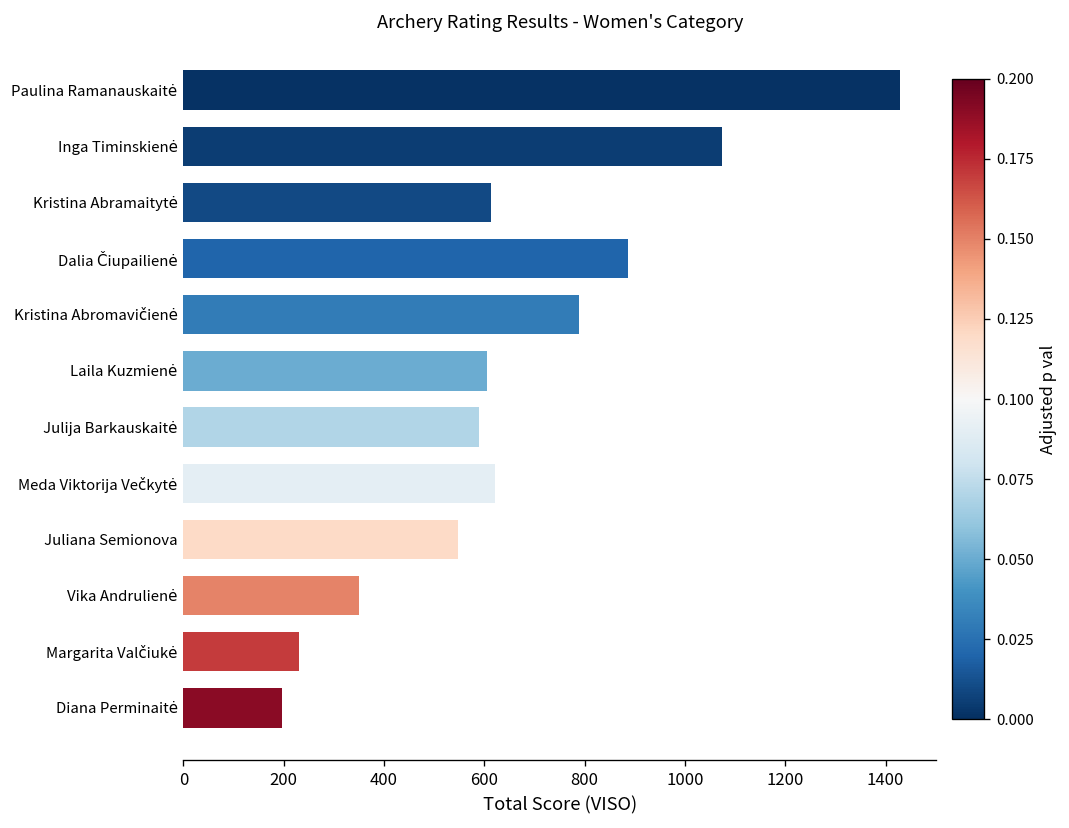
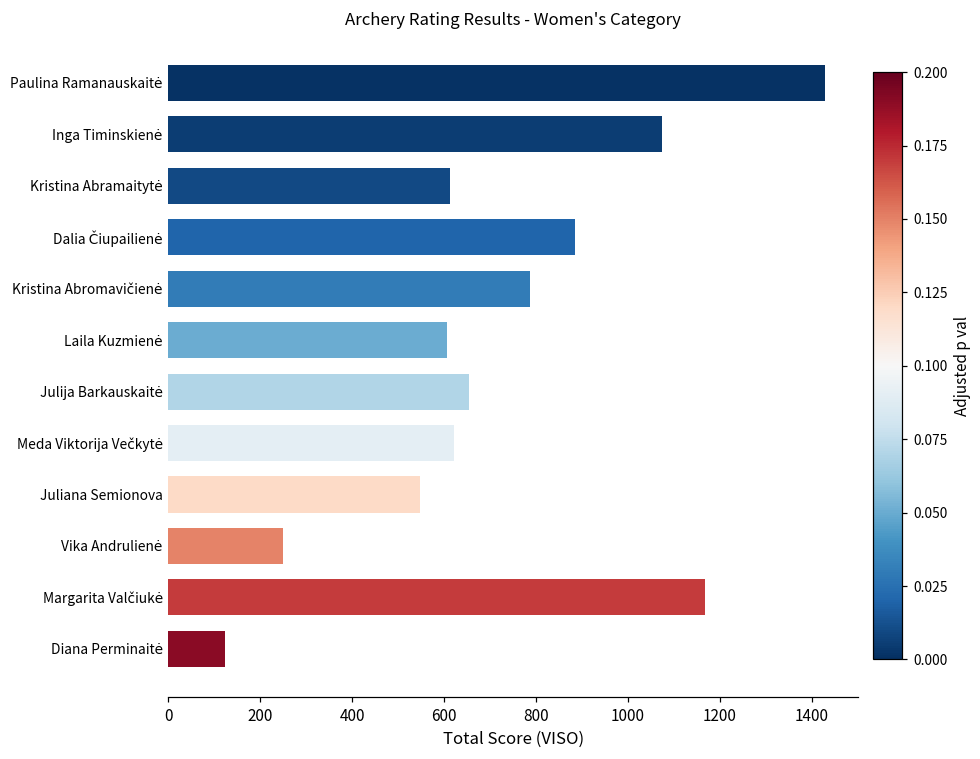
  {
    "Paulina Ramanauskaitė": 1430,
    "Inga Timinskienė": 1070,
    "Kristina Abramaitytė": 610,
    "Dalia Čiupailienė": 890,
    "Kristina Abromavičienė": 790,
    "Laila Kuzmienė": 610,
-   "Julija Barkauskaitė": 590,
+   "Julija Barkauskaitė": 660,
    "Meda Viktorija Večkytė": 620,
    "Juliana Semionova": 550,
-   "Vika Andrulienė": 350,
-   "Margarita Valčiukė": 230,
-   "Diana Perminaitė": 200
+   "Vika Andrulienė": 250,
+   "Margarita Valčiukė": 1170,
+   "Diana Perminaitė": 120
  }
